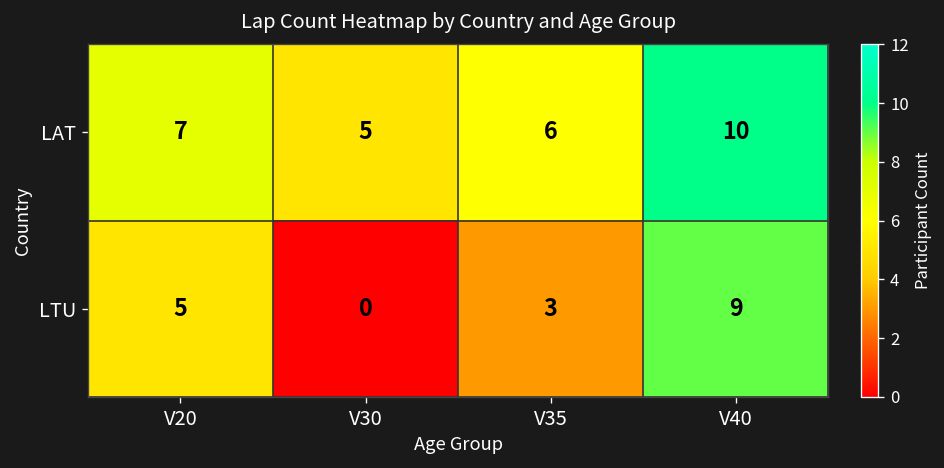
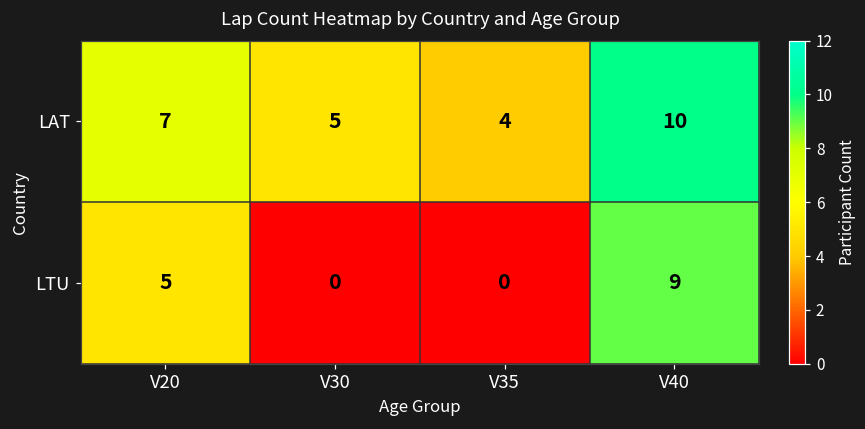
  {
    "LAT": {
      "V20": 7,
      "V30": 5,
-     "V35": 6,
+     "V35": 4,
      "V40": 10
    },
    "LTU": {
      "V20": 5,
      "V30": 0,
-     "V35": 3,
+     "V35": 0,
      "V40": 9
    }
  }
